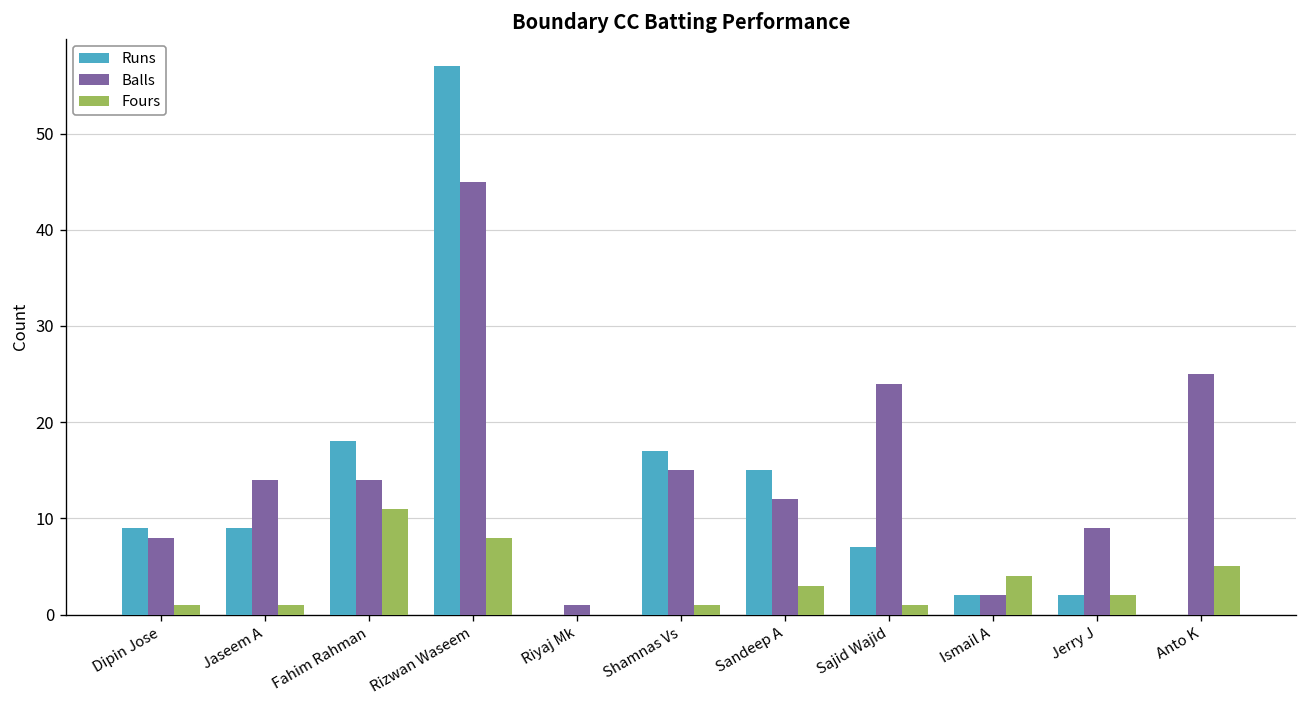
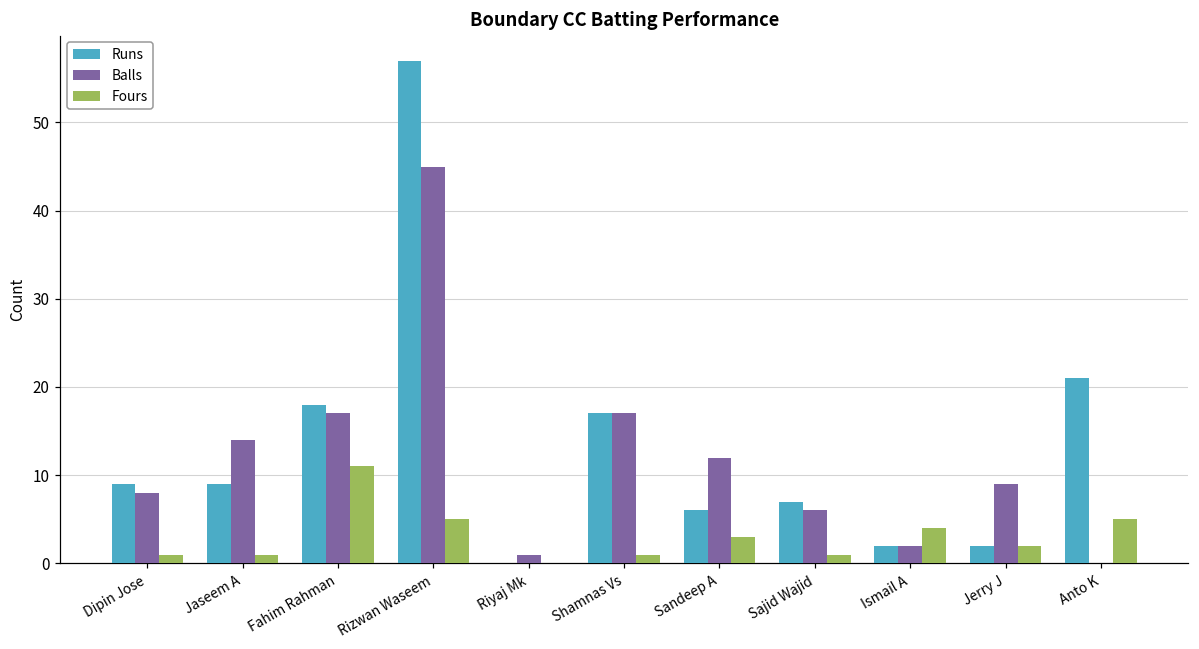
  {
    "Runs": {
      "Dipin Jose": 9,
      "Jaseem A": 9,
      "Fahim Rahman": 18,
      "Rizwan Waseem": 57,
      "Riyaj Mk": 0,
      "Shamnas Vs": 17,
-     "Sandeep A": 15,
+     "Sandeep A": 6,
      "Sajid Wajid": 7,
      "Ismail A": 2,
      "Jerry J": 2,
-     "Anto K": 0
+     "Anto K": 21
    },
    "Balls": {
      "Dipin Jose": 8,
      "Jaseem A": 14,
-     "Fahim Rahman": 14,
+     "Fahim Rahman": 17,
      "Rizwan Waseem": 45,
      "Riyaj Mk": 1,
-     "Shamnas Vs": 15,
+     "Shamnas Vs": 17,
      "Sandeep A": 12,
-     "Sajid Wajid": 24,
+     "Sajid Wajid": 6,
      "Ismail A": 2,
      "Jerry J": 9,
-     "Anto K": 25
+     "Anto K": 0
    },
    "Fours": {
      "Dipin Jose": 1,
      "Jaseem A": 1,
      "Fahim Rahman": 11,
-     "Rizwan Waseem": 8,
+     "Rizwan Waseem": 5,
      "Riyaj Mk": 0,
      "Shamnas Vs": 1,
      "Sandeep A": 3,
      "Sajid Wajid": 1,
      "Ismail A": 4,
      "Jerry J": 2,
      "Anto K": 5
    }
  }
